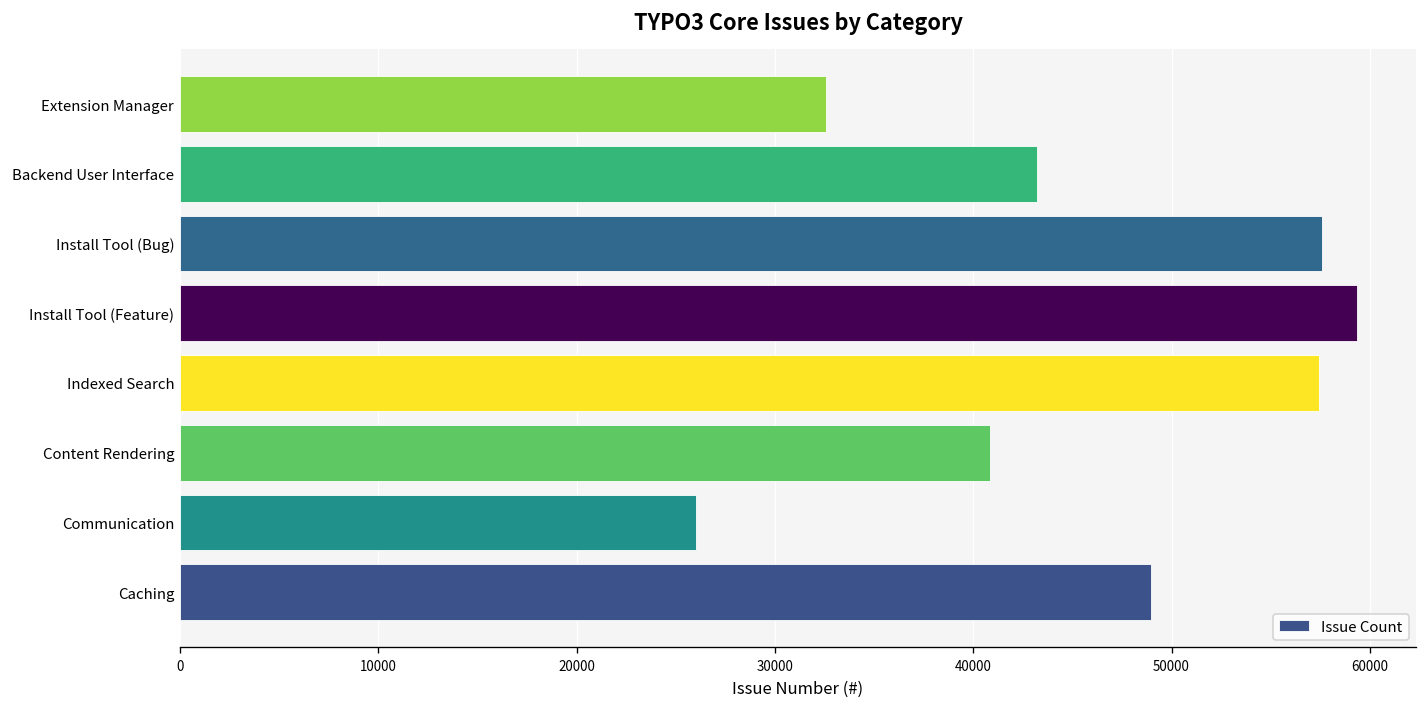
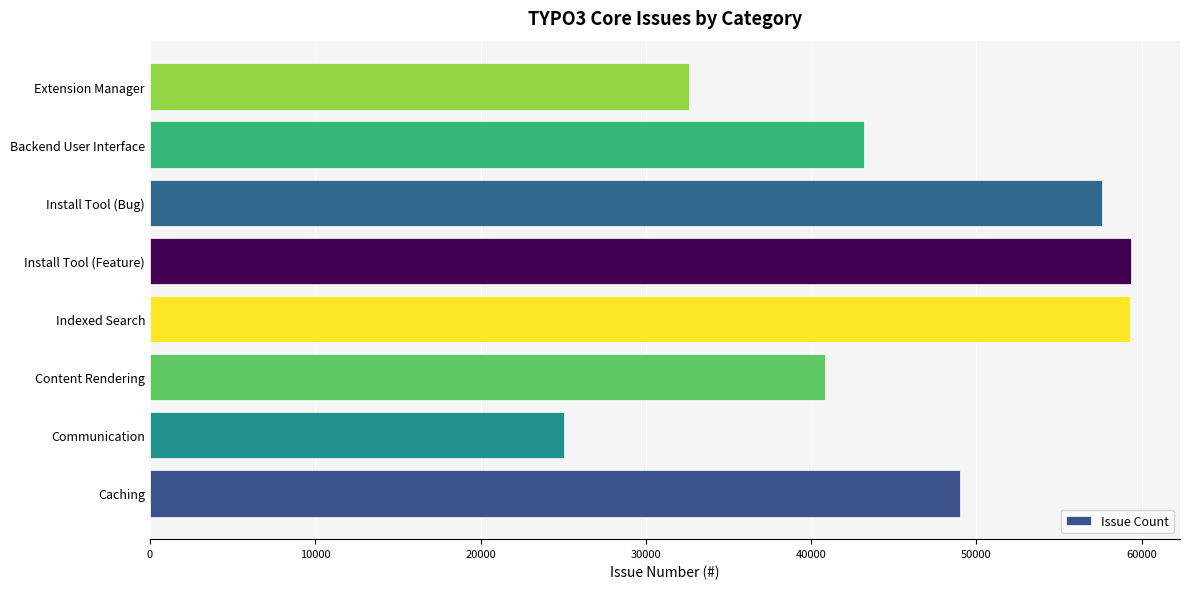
  {
    "Extension Manager": 32600,
    "Backend User Interface": 43200,
    "Install Tool (Bug)": 57600,
    "Install Tool (Feature)": 59400,
-   "Indexed Search": 57400,
+   "Indexed Search": 59300,
    "Content Rendering": 40900,
-   "Communication": 26000,
+   "Communication": 25100,
    "Caching": 49000
  }
